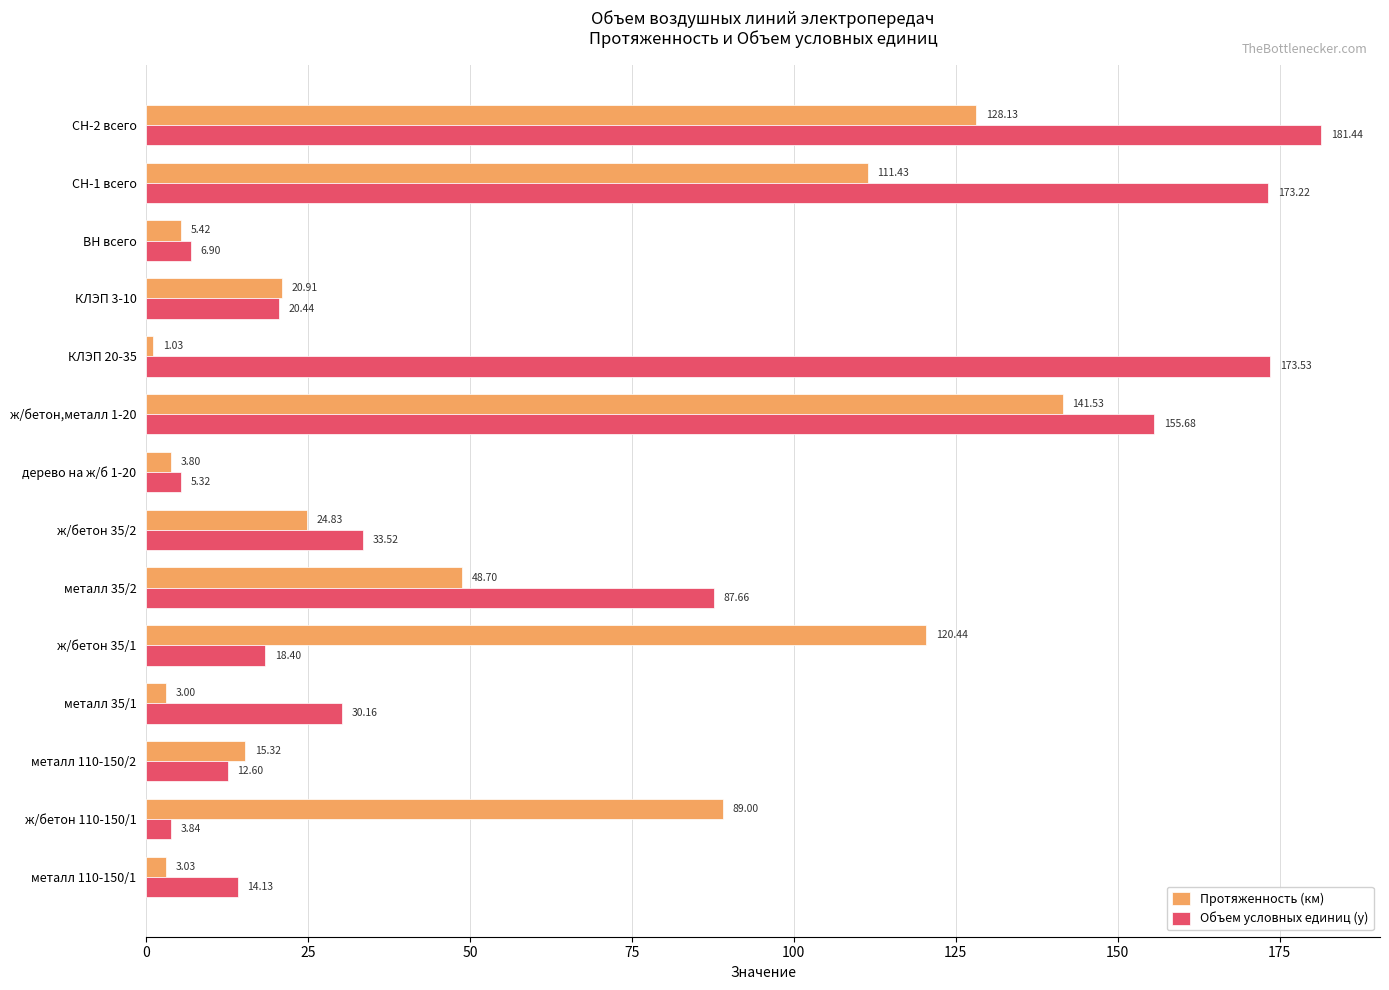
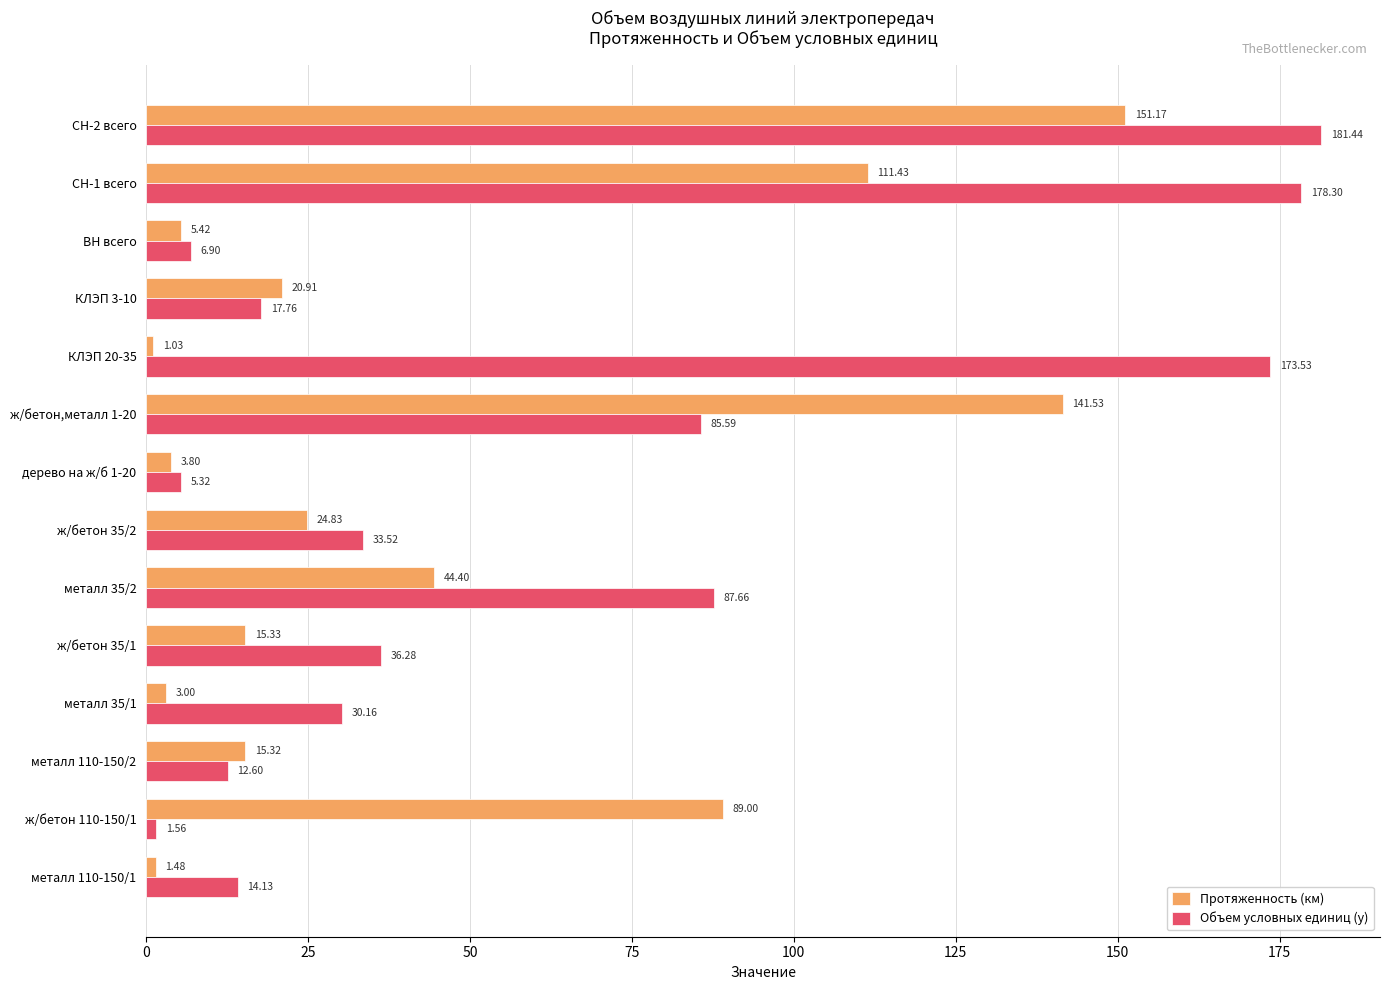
  {
    "Протяженность (км)": {
-     "СН-2 всего": 128.13,
+     "СН-2 всего": 151.17,
      "СН-1 всего": 111.43,
      "ВН всего": 5.42,
      "КЛЭП 3-10": 20.91,
      "КЛЭП 20-35": 1.03,
      "ж/бетон,металл 1-20": 141.53,
      "дерево на ж/б 1-20": 3.80,
      "ж/бетон 35/2": 24.83,
-     "металл 35/2": 48.70,
-     "ж/бетон 35/1": 120.44,
+     "металл 35/2": 44.40,
+     "ж/бетон 35/1": 15.33,
      "металл 35/1": 3.00,
      "металл 110-150/2": 15.32,
      "ж/бетон 110-150/1": 89.00,
-     "металл 110-150/1": 3.03
+     "металл 110-150/1": 1.48
    },
    "Объем условных единиц (у)": {
      "СН-2 всего": 181.44,
-     "СН-1 всего": 173.22,
+     "СН-1 всего": 178.30,
      "ВН всего": 6.90,
-     "КЛЭП 3-10": 20.44,
+     "КЛЭП 3-10": 17.76,
      "КЛЭП 20-35": 173.53,
-     "ж/бетон,металл 1-20": 155.68,
+     "ж/бетон,металл 1-20": 85.59,
      "дерево на ж/б 1-20": 5.32,
      "ж/бетон 35/2": 33.52,
      "металл 35/2": 87.66,
-     "ж/бетон 35/1": 18.40,
+     "ж/бетон 35/1": 36.28,
      "металл 35/1": 30.16,
      "металл 110-150/2": 12.60,
-     "ж/бетон 110-150/1": 3.84,
+     "ж/бетон 110-150/1": 1.56,
      "металл 110-150/1": 14.13
    }
  }
